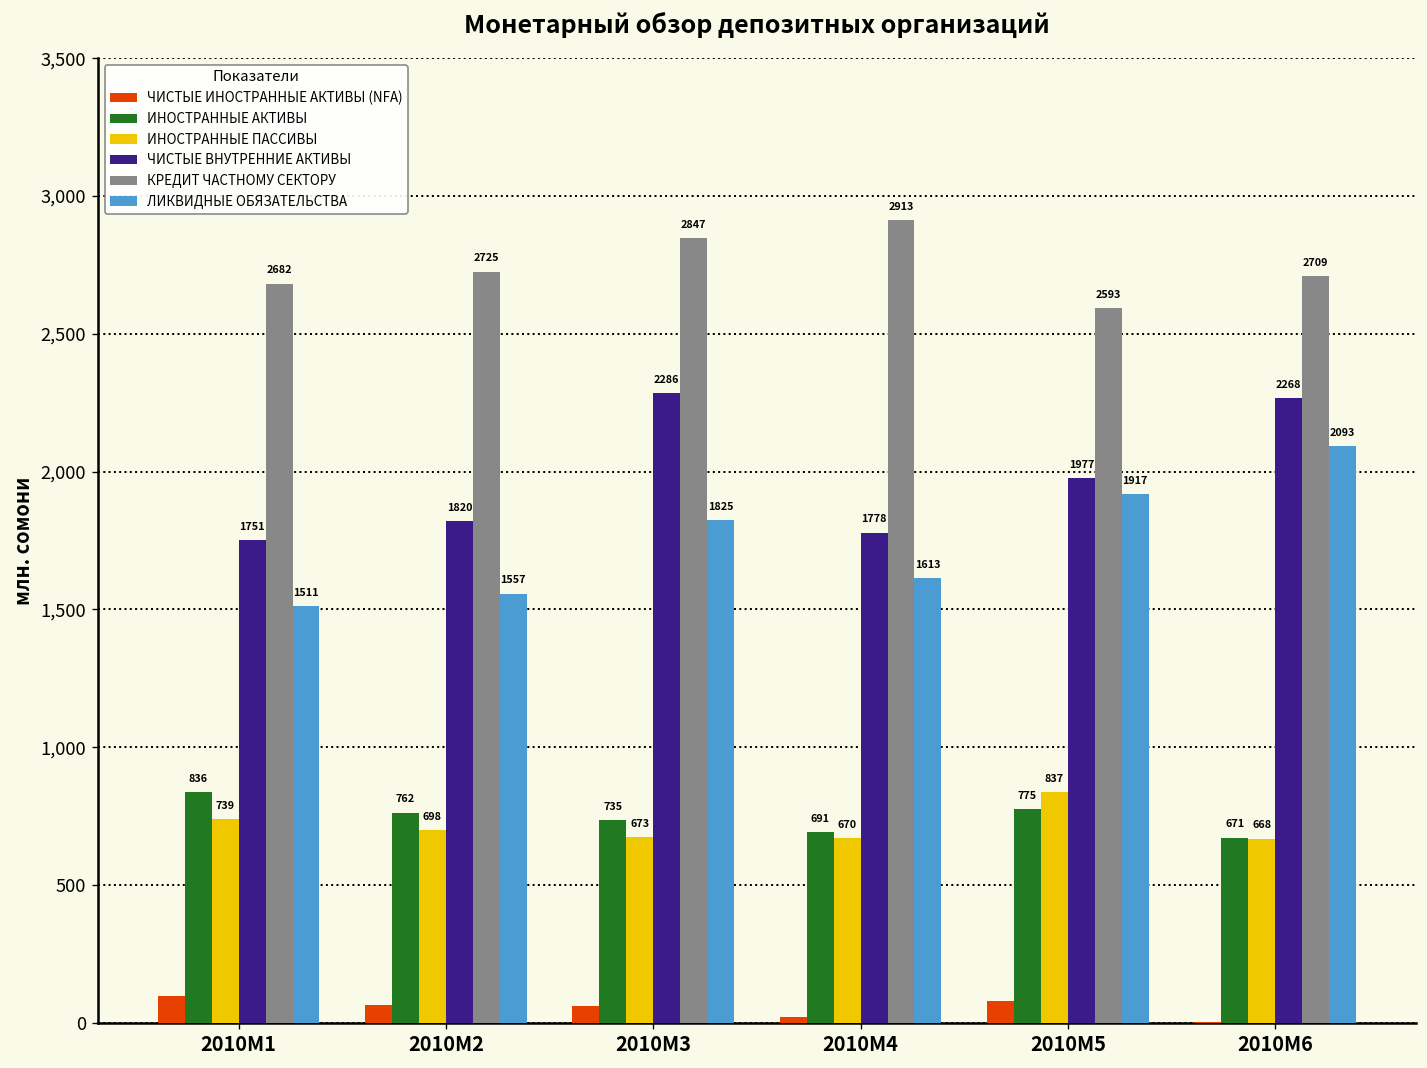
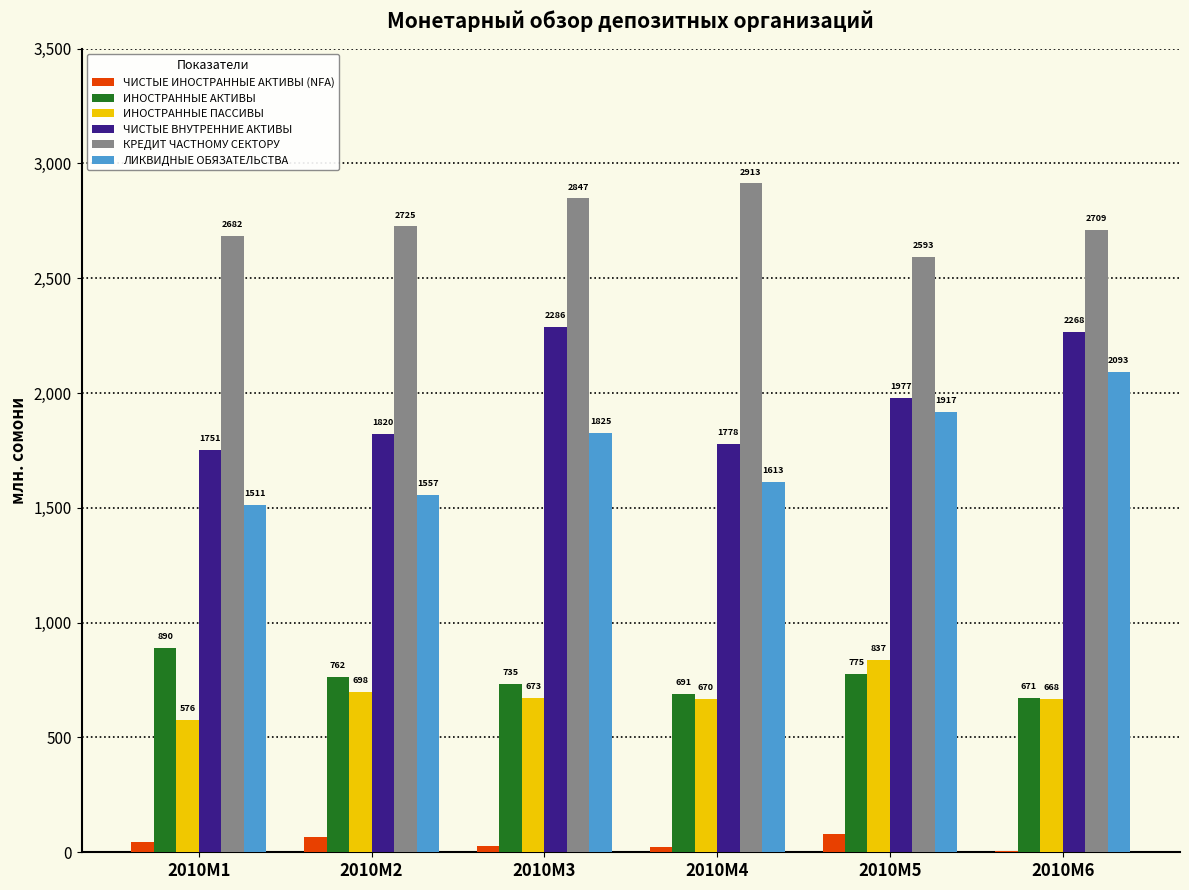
  {
    "ЧИСТЫЕ ИНОСТРАННЫЕ АКТИВЫ (NFA)": {
-     "2010M1": 100,
+     "2010M1": 50,
      "2010M2": 60,
-     "2010M3": 60,
+     "2010M3": 30,
      "2010M4": 20,
      "2010M5": 80
    },
    "ИНОСТРАННЫЕ АКТИВЫ": {
-     "2010M1": 836,
+     "2010M1": 890,
      "2010M2": 762,
      "2010M3": 735,
      "2010M4": 691,
      "2010M5": 775,
      "2010M6": 671
    },
    "ИНОСТРАННЫЕ ПАССИВЫ": {
-     "2010M1": 739,
+     "2010M1": 576,
      "2010M2": 698,
      "2010M3": 673,
      "2010M4": 670,
      "2010M5": 837,
      "2010M6": 668
    },
    "ЧИСТЫЕ ВНУТРЕННИЕ АКТИВЫ": {
      "2010M1": 1751,
      "2010M2": 1820,
      "2010M3": 2286,
      "2010M4": 1778,
      "2010M5": 1977,
      "2010M6": 2268
    },
    "КРЕДИТ ЧАСТНОМУ СЕКТОРУ": {
      "2010M1": 2682,
      "2010M2": 2725,
      "2010M3": 2847,
      "2010M4": 2913,
      "2010M5": 2593,
      "2010M6": 2709
    },
    "ЛИКВИДНЫЕ ОБЯЗАТЕЛЬСТВА": {
      "2010M1": 1511,
      "2010M2": 1557,
      "2010M3": 1825,
      "2010M4": 1613,
      "2010M5": 1917,
      "2010M6": 2093
    }
  }
